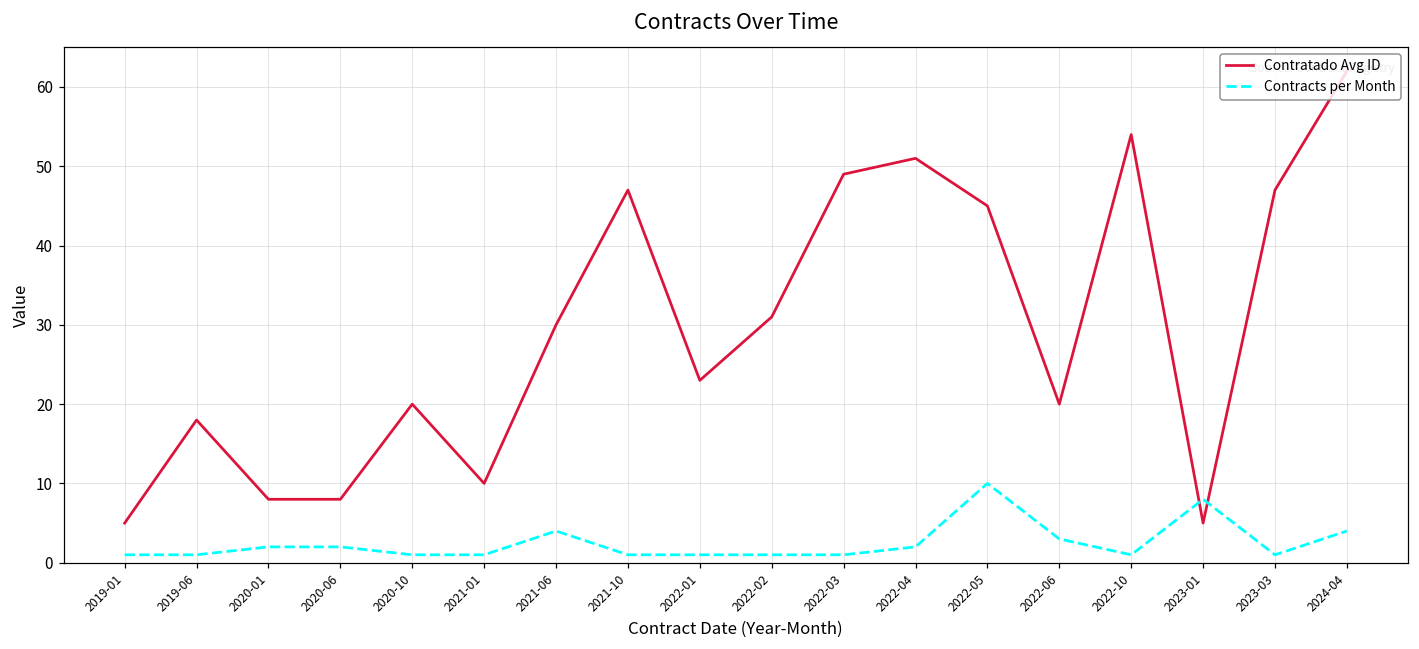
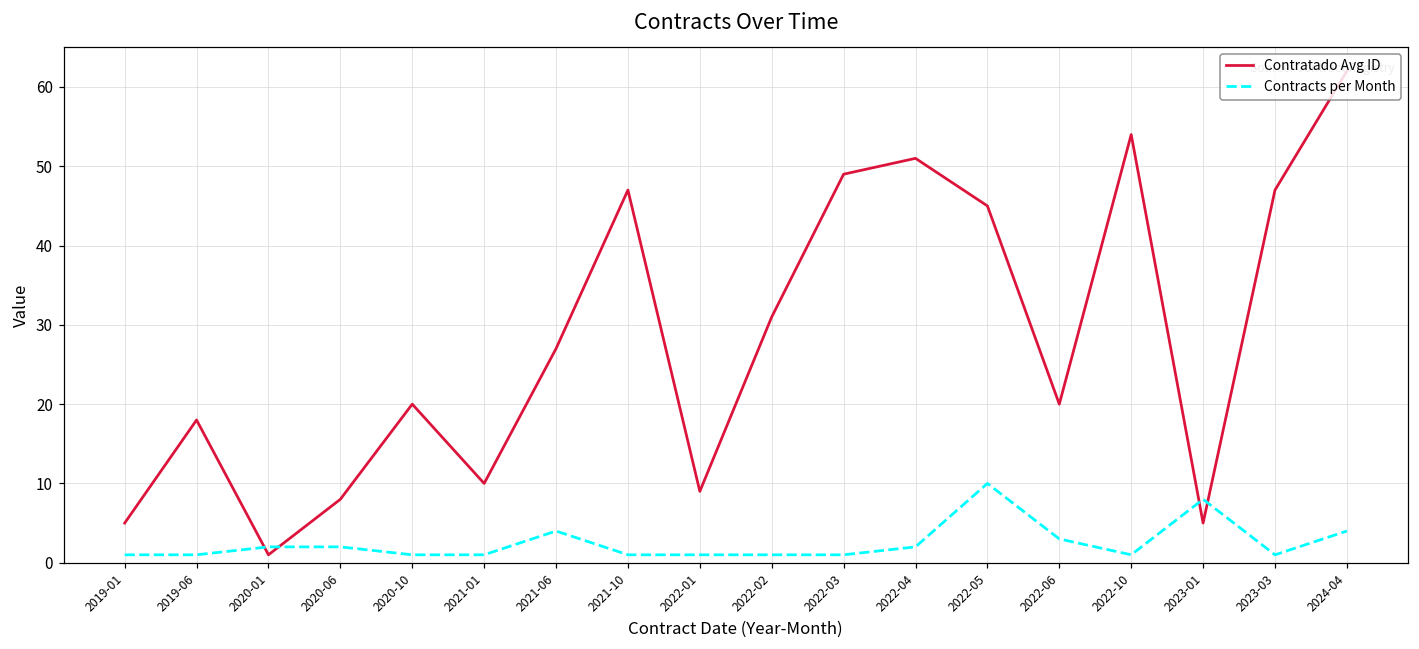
  {
    "Contratado Avg ID": {
      "2019-01": 5,
      "2019-06": 18,
-     "2020-01": 8,
+     "2020-01": 1,
      "2020-06": 8,
      "2020-10": 20,
      "2021-01": 10,
-     "2021-06": 30,
+     "2021-06": 27,
      "2021-10": 47,
-     "2022-01": 23,
+     "2022-01": 9,
      "2022-02": 31,
      "2022-03": 49,
      "2022-04": 51,
      "2022-05": 45,
      "2022-06": 20,
      "2022-10": 54,
      "2023-01": 5,
      "2023-03": 47
    },
    "Contracts per Month": {
      "2019-01": 1,
      "2019-06": 1,
      "2020-01": 2,
      "2020-06": 2,
      "2020-10": 1,
      "2021-01": 1,
      "2021-06": 4,
      "2021-10": 1,
      "2022-01": 1,
      "2022-02": 1,
      "2022-03": 1,
      "2022-04": 2,
      "2022-05": 10,
      "2022-06": 3,
      "2022-10": 1,
      "2023-01": 8,
      "2023-03": 1,
      "2024-04": 4
    }
  }
